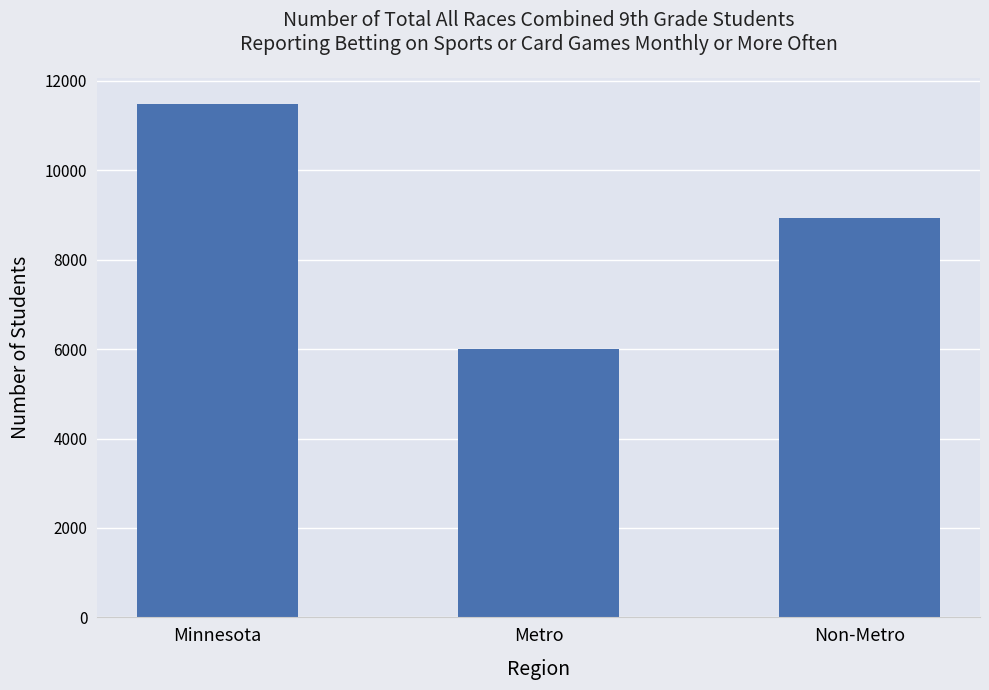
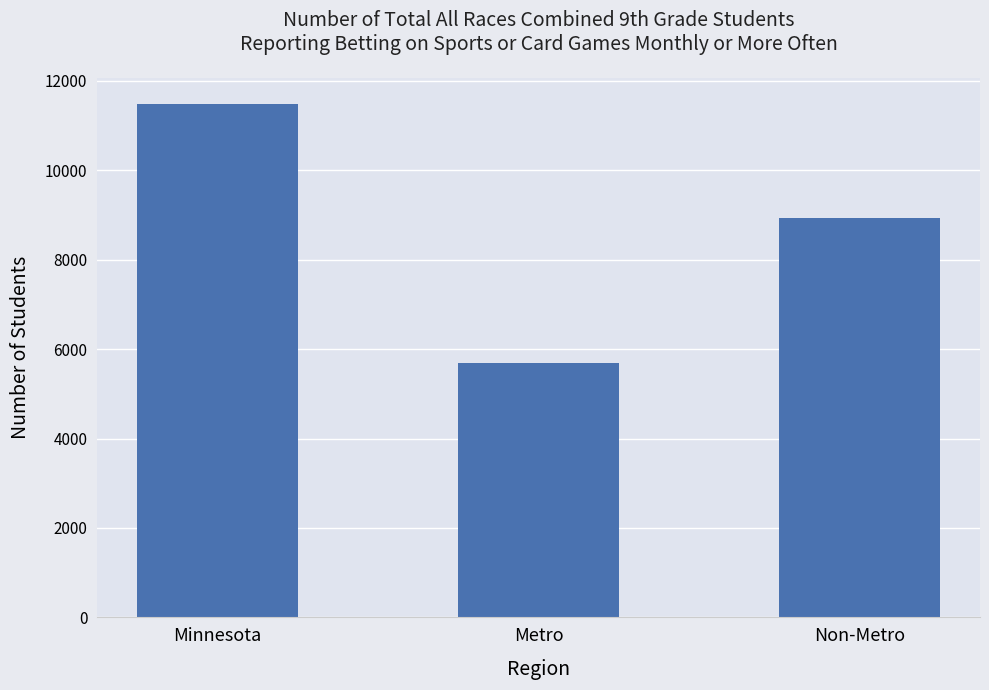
  {
    "Minnesota": 11500,
-   "Metro": 6000,
+   "Metro": 5700,
    "Non-Metro": 8900
  }
